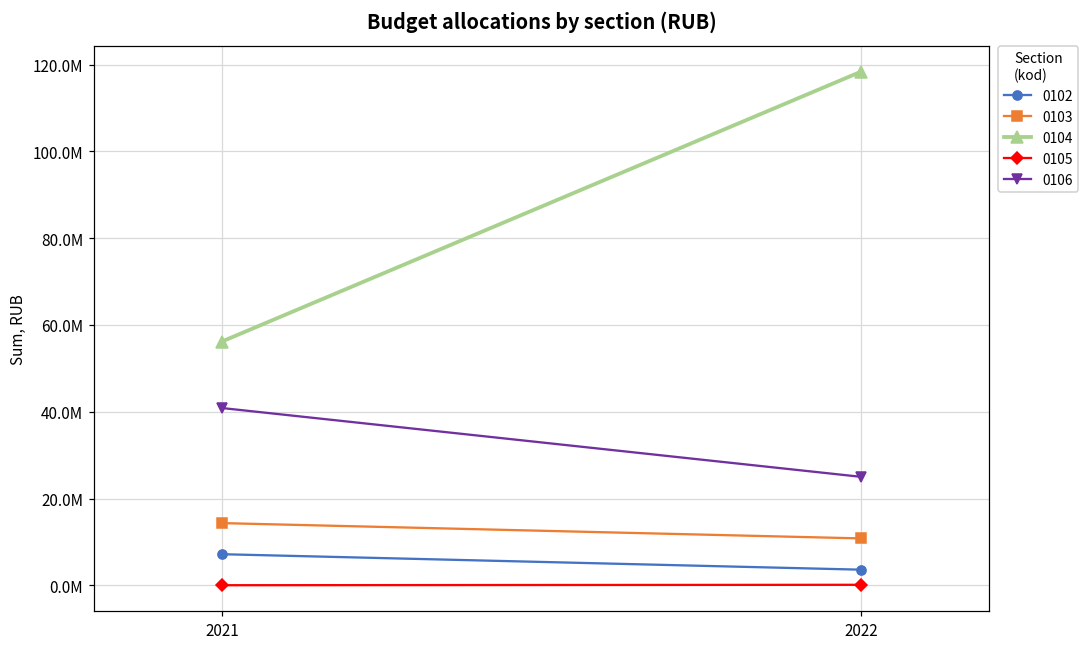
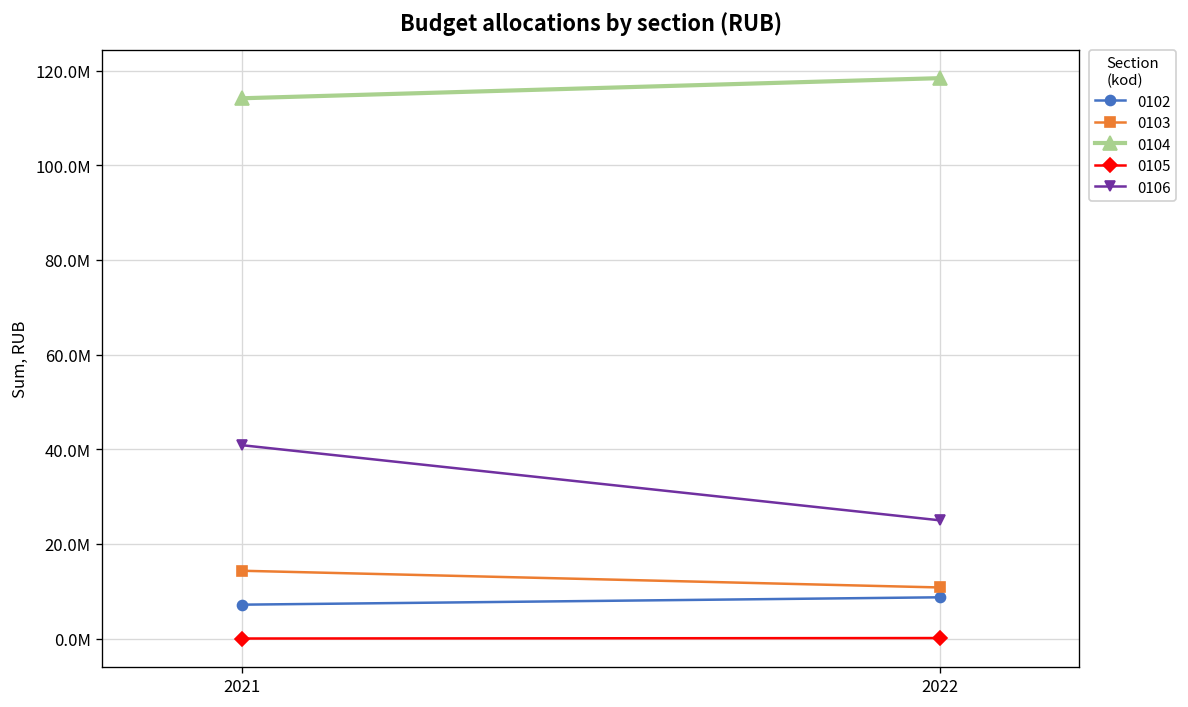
  {
    "0102": {
      "2021": 7000000,
-     "2022": 4000000
+     "2022": 9000000
    },
    "0103": {
      "2021": 14000000,
      "2022": 11000000
    },
    "0104": {
-     "2021": 56000000,
+     "2021": 114000000,
      "2022": 118000000
    },
    "0105": {
      "2021": 0,
      "2022": 0
    },
    "0106": {
      "2021": 41000000,
      "2022": 25000000
    }
  }
